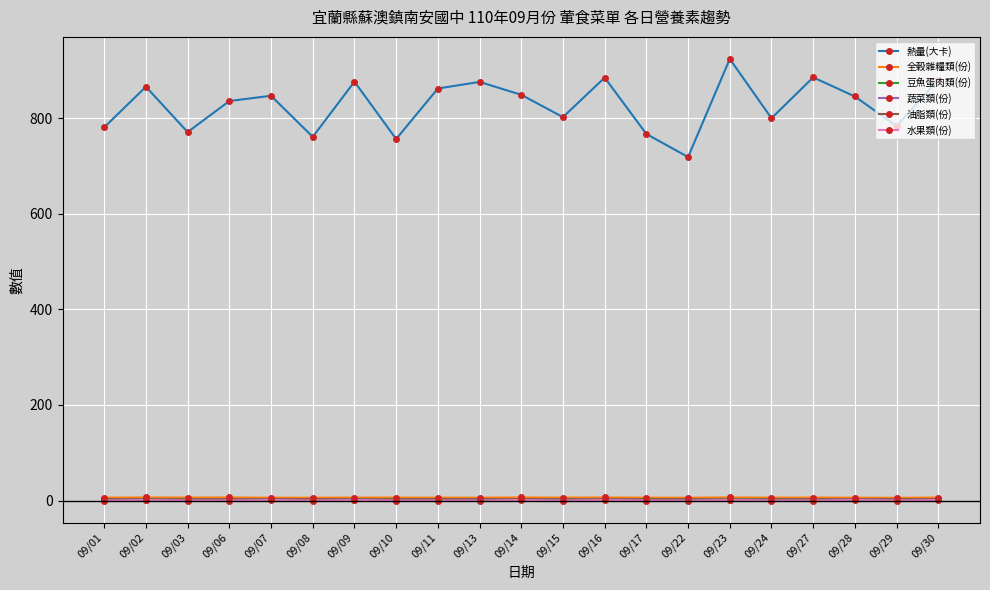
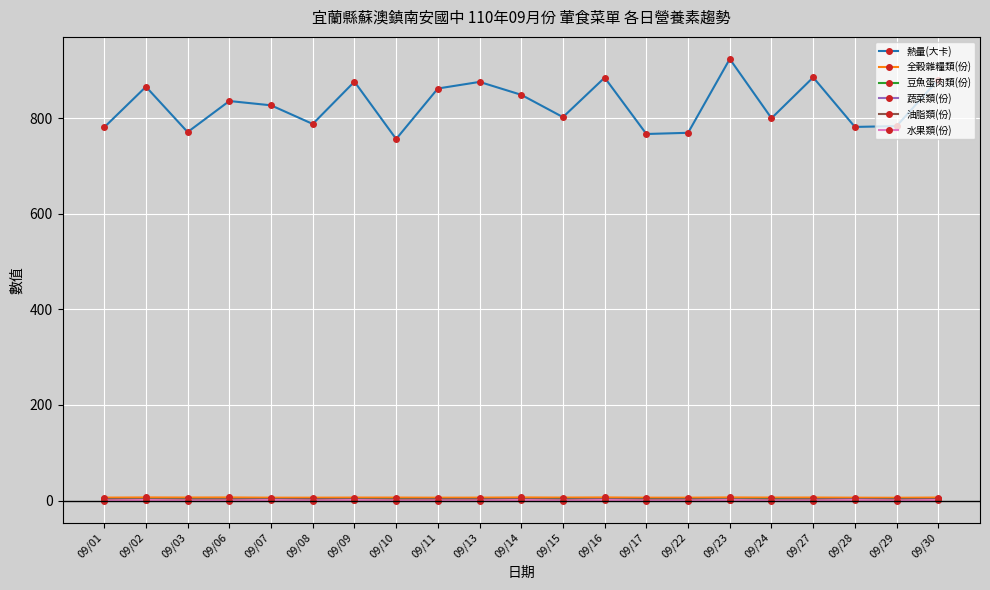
  {
    "熱量(大卡)": {
      "09/01": 780,
      "09/02": 870,
      "09/03": 770,
      "09/06": 840,
-     "09/07": 850,
-     "09/08": 760,
+     "09/07": 830,
+     "09/08": 790,
      "09/09": 880,
      "09/10": 760,
      "09/11": 860,
      "09/13": 880,
      "09/14": 850,
      "09/15": 800,
      "09/16": 890,
      "09/17": 770,
-     "09/22": 720,
+     "09/22": 770,
      "09/23": 920,
      "09/24": 800,
      "09/27": 890,
-     "09/28": 850
+     "09/28": 780
    }
  }
